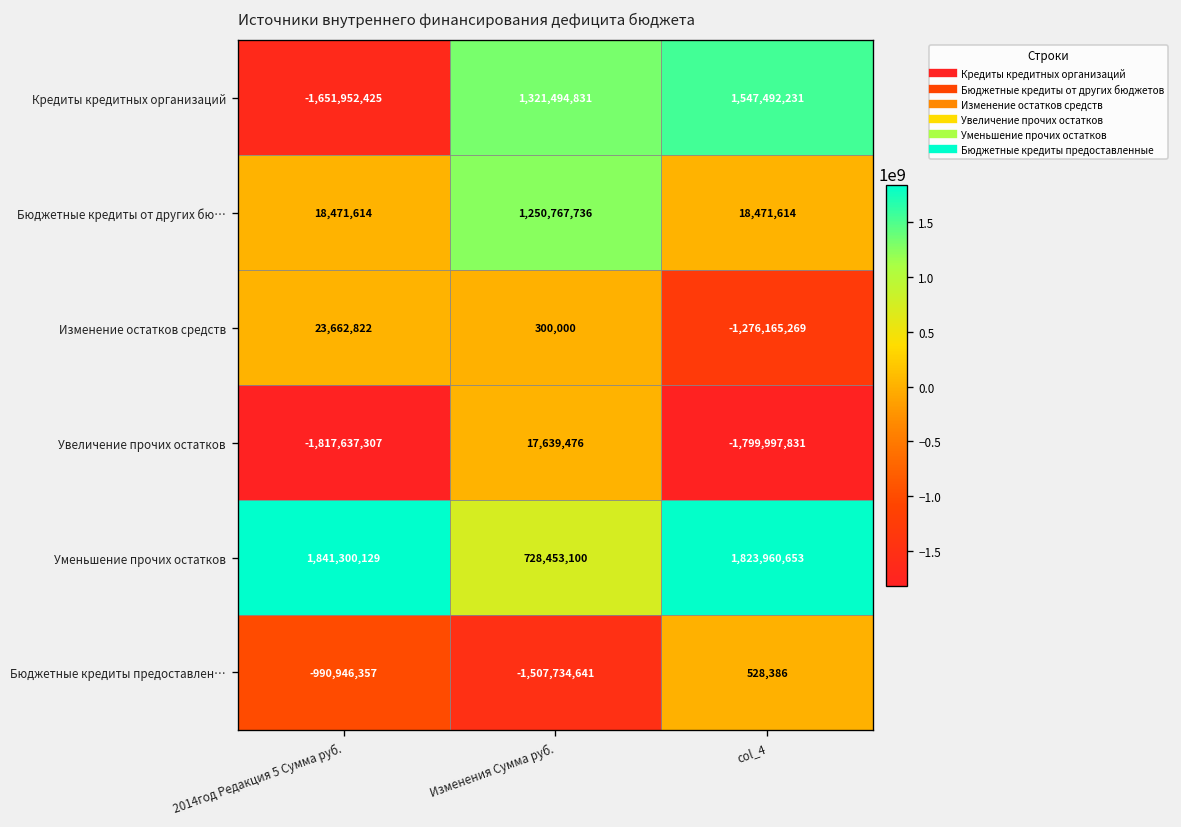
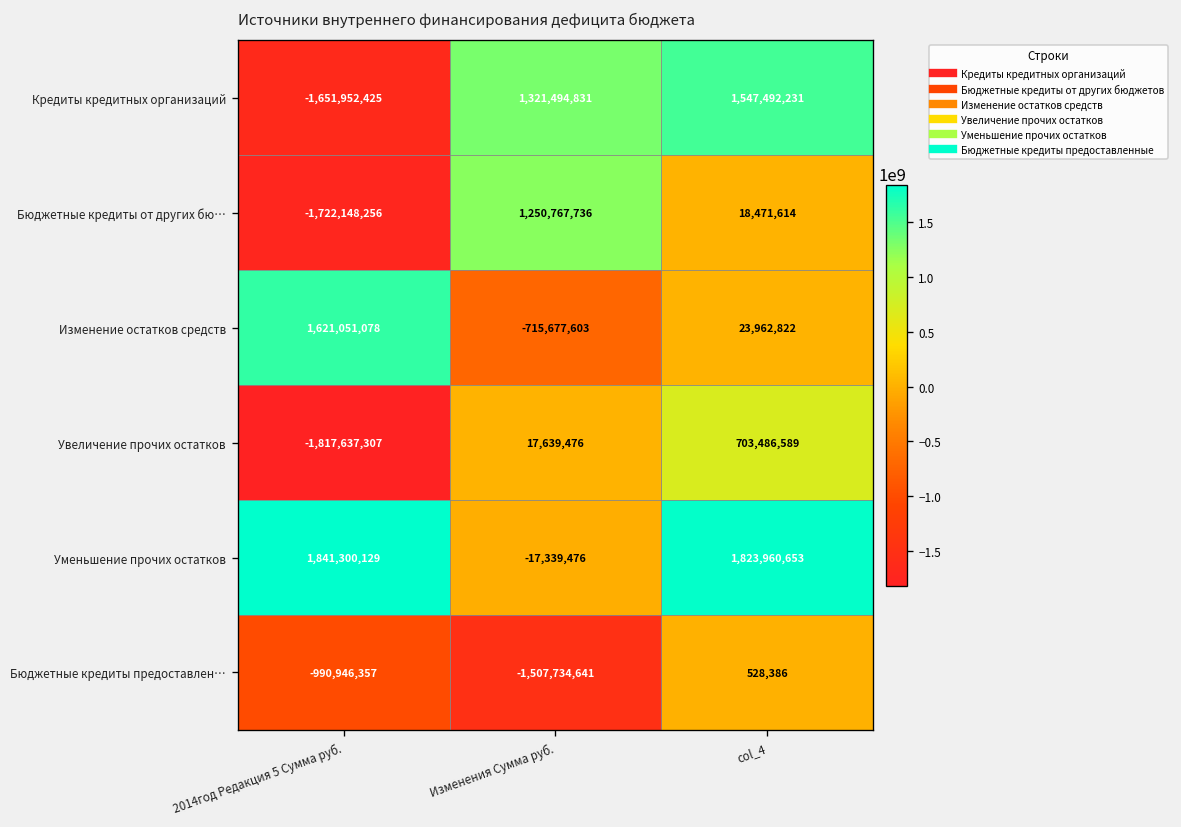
  {
    "Кредиты кредитных организаций": {
      "2014год Редакция 5 Сумма руб.": "-1,651,952,425",
      "Изменения Сумма руб.": "1,321,494,831",
      "col_4": "1,547,492,231"
    },
    "Бюджетные кредиты от других бю…": {
-     "2014год Редакция 5 Сумма руб.": "18,471,614",
+     "2014год Редакция 5 Сумма руб.": "-1,722,148,256",
      "Изменения Сумма руб.": "1,250,767,736",
      "col_4": "18,471,614"
    },
    "Изменение остатков средств": {
-     "2014год Редакция 5 Сумма руб.": "23,662,822",
-     "Изменения Сумма руб.": "300,000",
-     "col_4": "-1,276,165,269"
+     "2014год Редакция 5 Сумма руб.": "1,621,051,078",
+     "Изменения Сумма руб.": "-715,677,603",
+     "col_4": "23,962,822"
    },
    "Увеличение прочих остатков": {
      "2014год Редакция 5 Сумма руб.": "-1,817,637,307",
      "Изменения Сумма руб.": "17,639,476",
-     "col_4": "-1,799,997,831"
+     "col_4": "703,486,589"
    },
    "Уменьшение прочих остатков": {
      "2014год Редакция 5 Сумма руб.": "1,841,300,129",
-     "Изменения Сумма руб.": "728,453,100",
+     "Изменения Сумма руб.": "-17,339,476",
      "col_4": "1,823,960,653"
    },
    "Бюджетные кредиты предоставлен…": {
      "2014год Редакция 5 Сумма руб.": "-990,946,357",
      "Изменения Сумма руб.": "-1,507,734,641",
      "col_4": "528,386"
    }
  }
